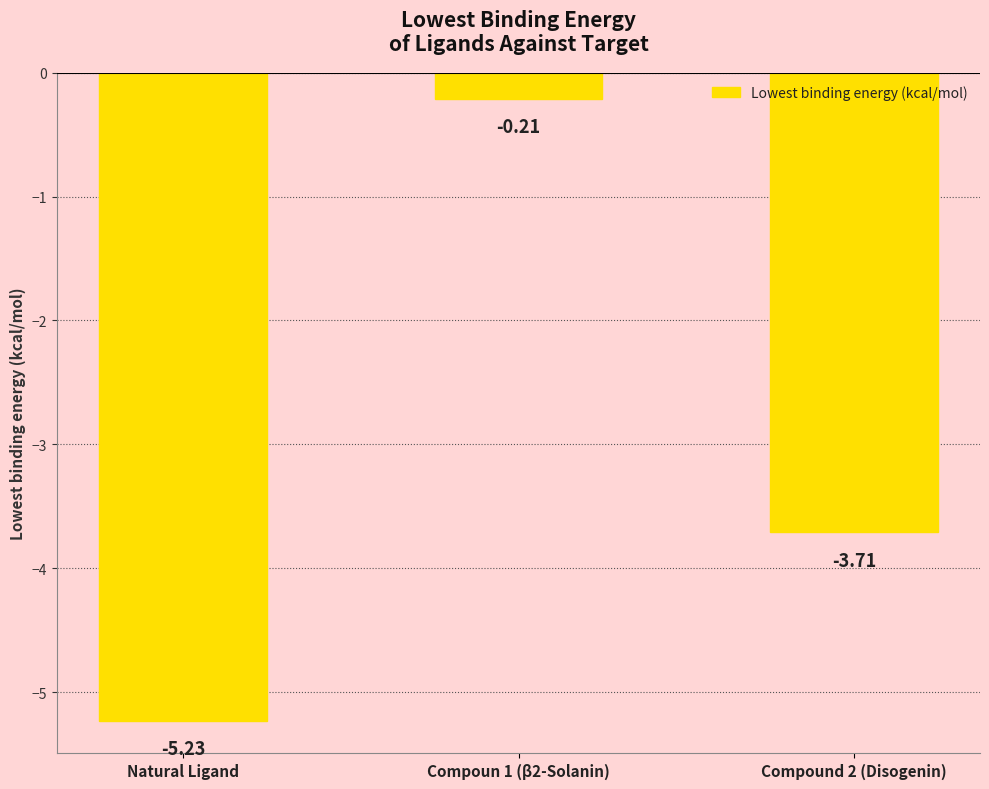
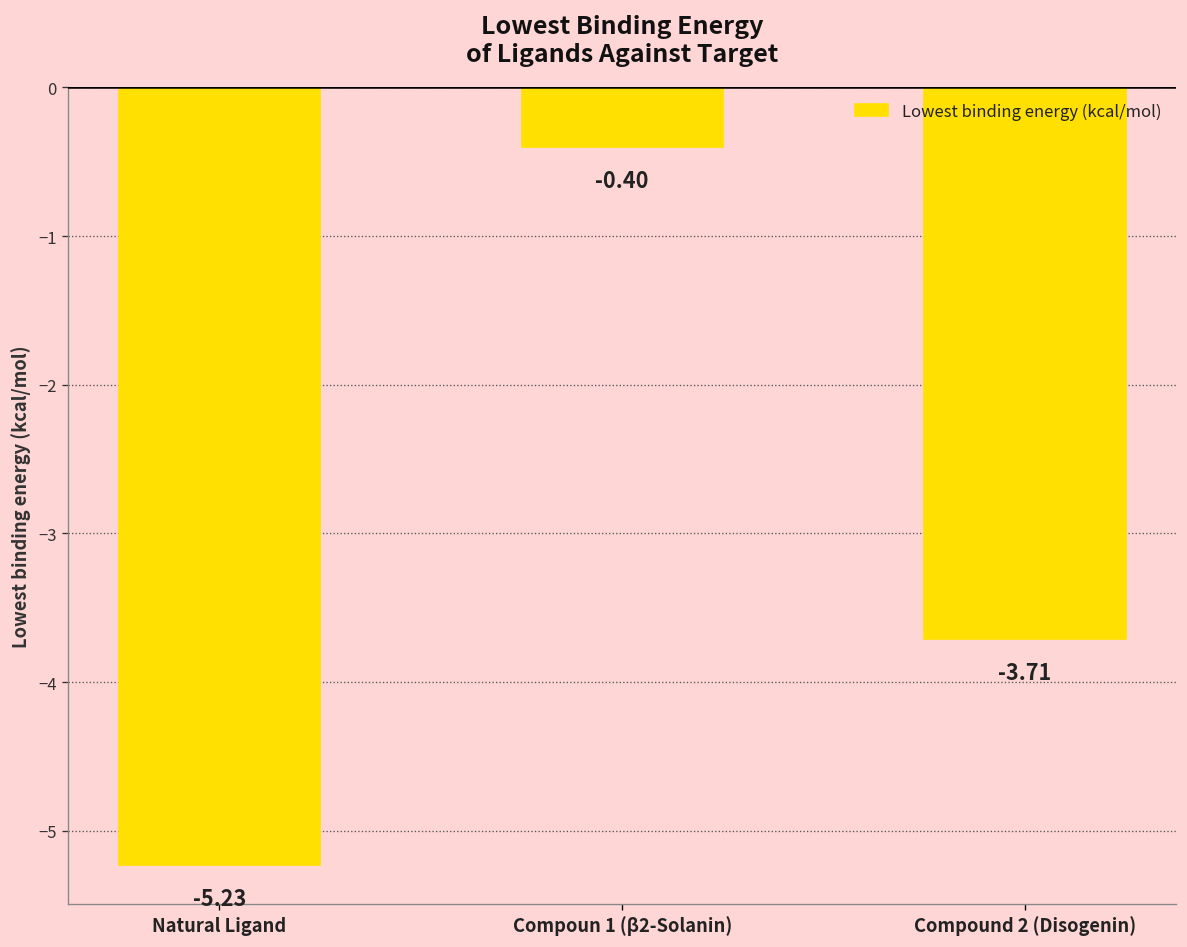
  {
    "Natural Ligand": -5.23,
-   "Compoun 1 (β2-Solanin)": -0.21,
+   "Compoun 1 (β2-Solanin)": -0.40,
    "Compound 2 (Disogenin)": -3.71
  }
